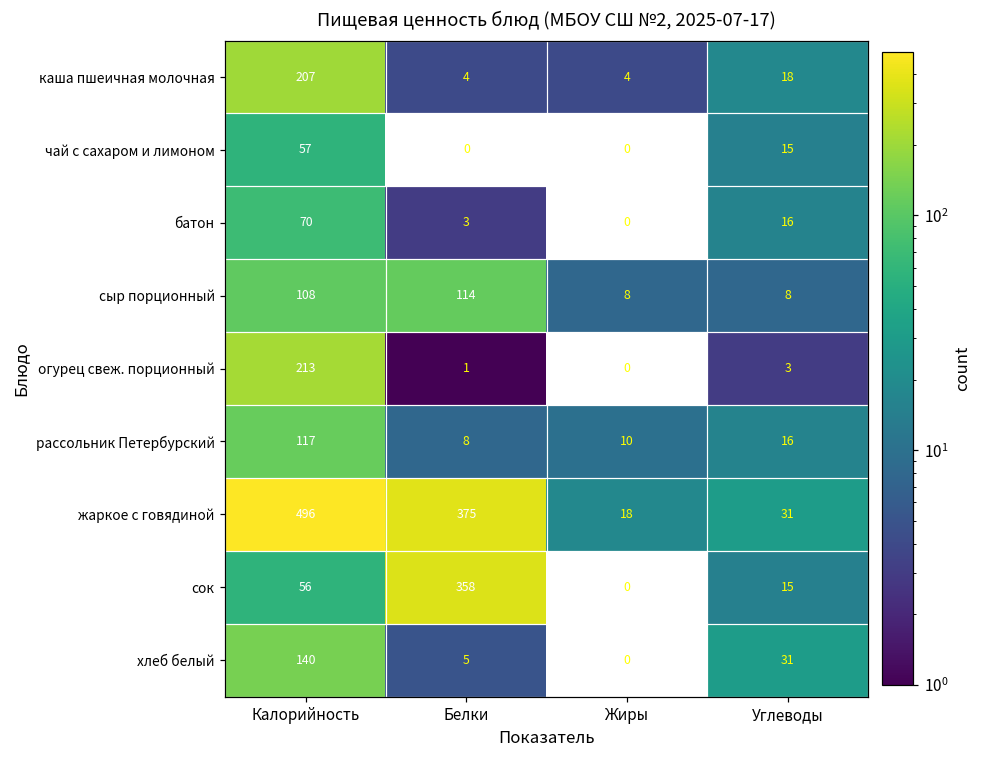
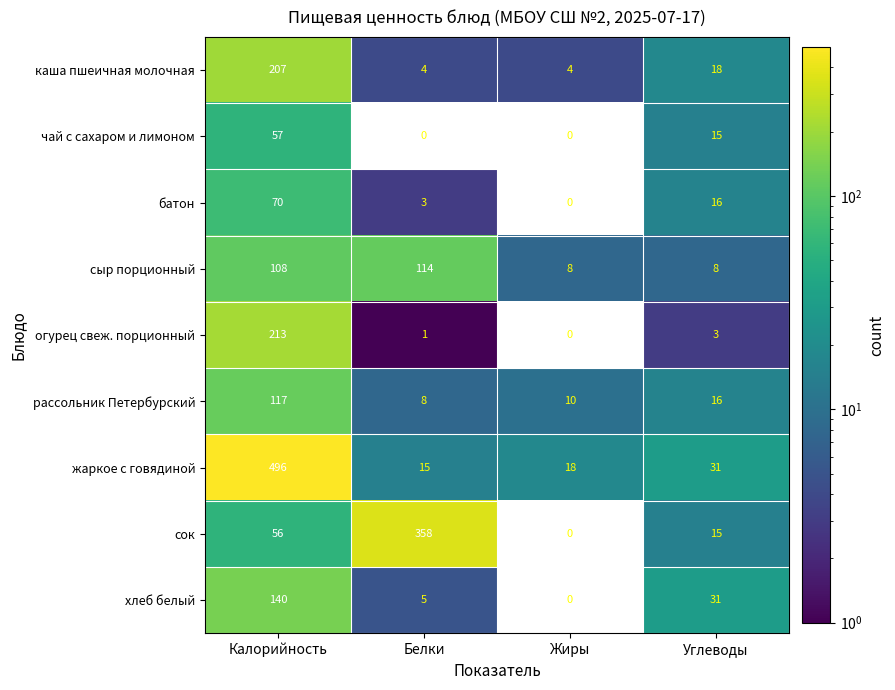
  {
    "каша пшеичная молочная": {
      "Калорийность": 207,
      "Белки": 4,
      "Жиры": 4,
      "Углеводы": 18
    },
    "чай с сахаром и лимоном": {
      "Калорийность": 57,
      "Белки": 0,
      "Жиры": 0,
      "Углеводы": 15
    },
    "батон": {
      "Калорийность": 70,
      "Белки": 3,
      "Жиры": 0,
      "Углеводы": 16
    },
    "сыр порционный": {
      "Калорийность": 108,
      "Белки": 114,
      "Жиры": 8,
      "Углеводы": 8
    },
    "огурец свеж. порционный": {
      "Калорийность": 213,
      "Белки": 1,
      "Жиры": 0,
      "Углеводы": 3
    },
    "рассольник Петербурский": {
      "Калорийность": 117,
      "Белки": 8,
      "Жиры": 10,
      "Углеводы": 16
    },
    "жаркое с говядиной": {
      "Калорийность": 496,
-     "Белки": 375,
+     "Белки": 15,
      "Жиры": 18,
      "Углеводы": 31
    },
    "сок": {
      "Калорийность": 56,
      "Белки": 358,
      "Жиры": 0,
      "Углеводы": 15
    },
    "хлеб белый": {
      "Калорийность": 140,
      "Белки": 5,
      "Жиры": 0,
      "Углеводы": 31
    }
  }
